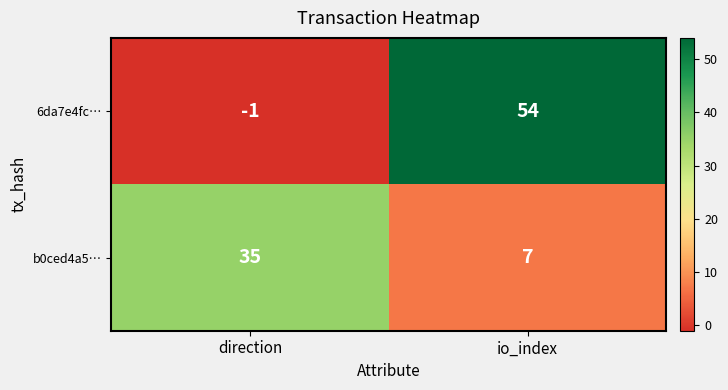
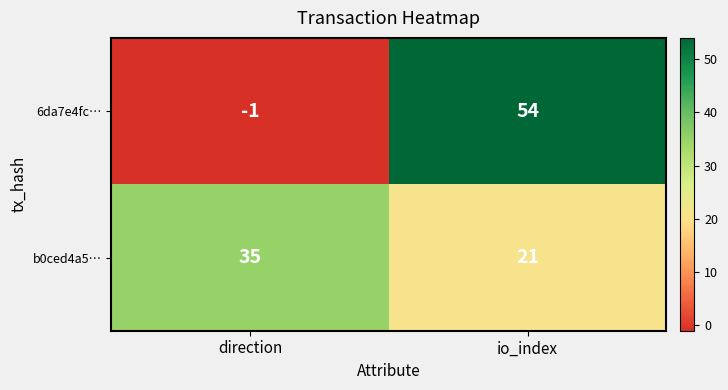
  {
    "6da7e4fc…": {
      "direction": -1,
      "io_index": 54
    },
    "b0ced4a5…": {
      "direction": 35,
-     "io_index": 7
+     "io_index": 21
    }
  }
